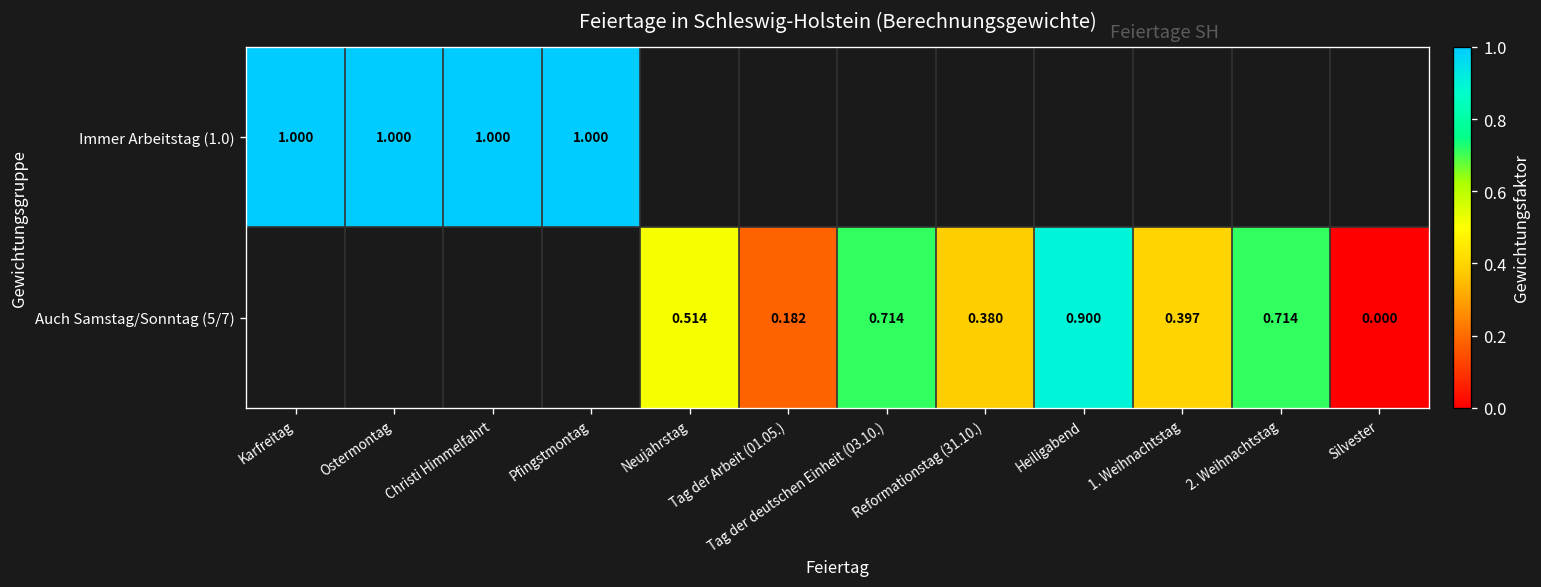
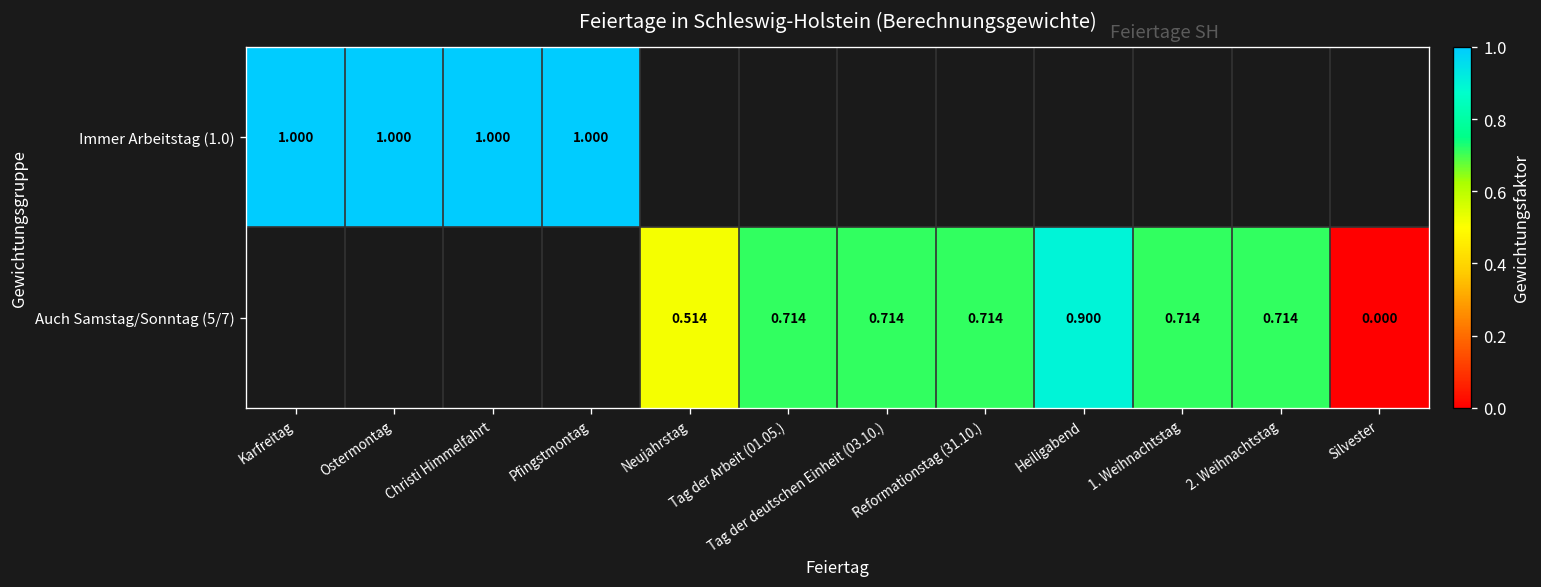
  {
    "Immer Arbeitstag (1.0)": {
      "Karfreitag": 1.000,
      "Ostermontag": 1.000,
      "Christi Himmelfahrt": 1.000,
      "Pfingstmontag": 1.000
    },
    "Auch Samstag/Sonntag (5/7)": {
      "Neujahrstag": 0.514,
-     "Tag der Arbeit (01.05.)": 0.182,
+     "Tag der Arbeit (01.05.)": 0.714,
      "Tag der deutschen Einheit (03.10.)": 0.714,
-     "Reformationstag (31.10.)": 0.380,
+     "Reformationstag (31.10.)": 0.714,
      "Heiligabend": 0.900,
-     "1. Weihnachtstag": 0.397,
+     "1. Weihnachtstag": 0.714,
      "2. Weihnachtstag": 0.714,
      "Silvester": 0.000
    }
  }
